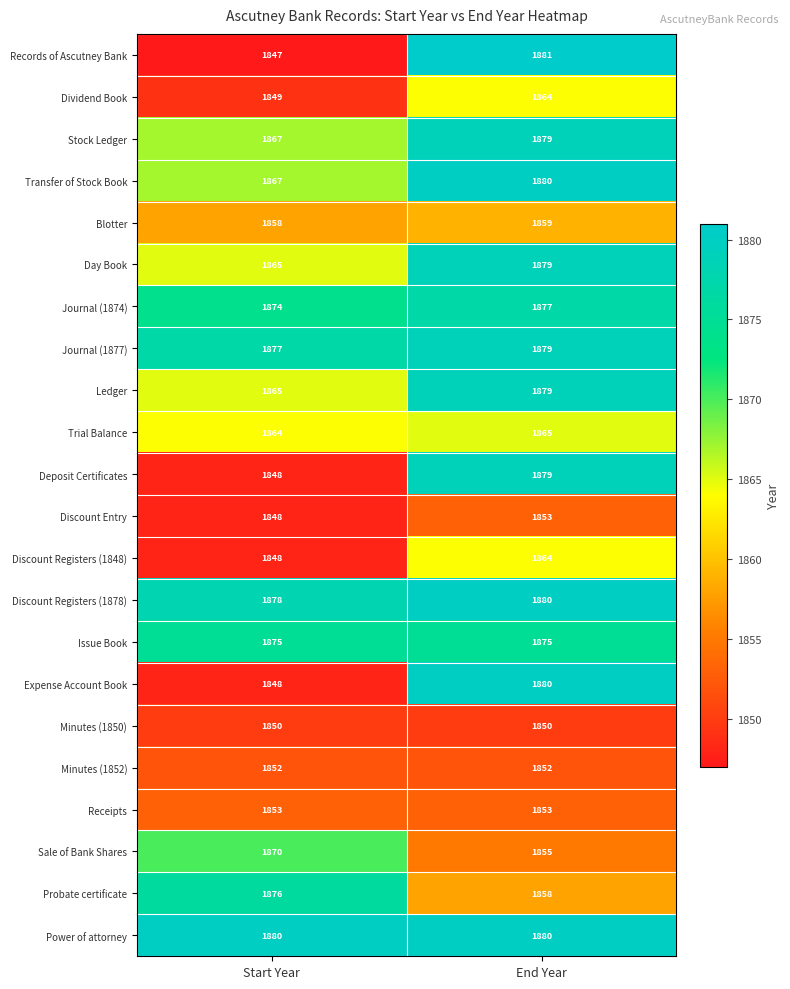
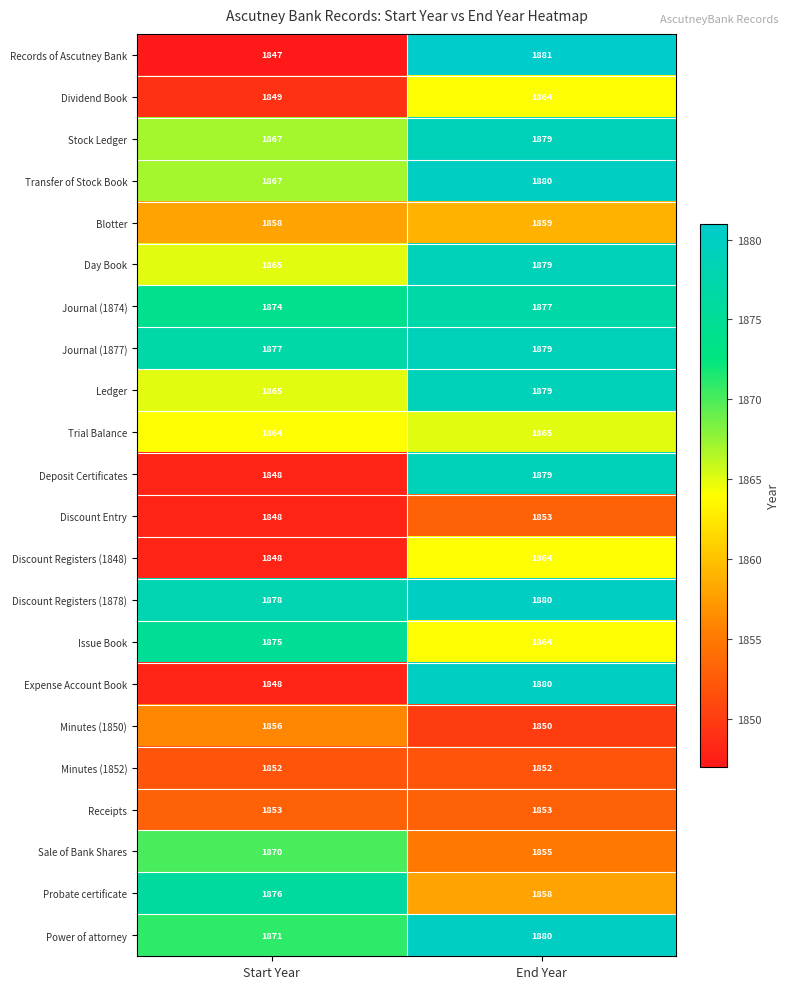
  {
    "Records of Ascutney Bank": {
      "Start Year": 1847,
      "End Year": 1881
    },
    "Dividend Book": {
      "Start Year": 1849,
      "End Year": 1864
    },
    "Stock Ledger": {
      "Start Year": 1867,
      "End Year": 1879
    },
    "Transfer of Stock Book": {
      "Start Year": 1867,
      "End Year": 1880
    },
    "Blotter": {
      "Start Year": 1858,
      "End Year": 1859
    },
    "Day Book": {
      "Start Year": 1865,
      "End Year": 1879
    },
    "Journal (1874)": {
      "Start Year": 1874,
      "End Year": 1877
    },
    "Journal (1877)": {
      "Start Year": 1877,
      "End Year": 1879
    },
    "Ledger": {
      "Start Year": 1865,
      "End Year": 1879
    },
    "Trial Balance": {
      "Start Year": 1864,
      "End Year": 1865
    },
    "Deposit Certificates": {
      "Start Year": 1848,
      "End Year": 1879
    },
    "Discount Entry": {
      "Start Year": 1848,
      "End Year": 1853
    },
    "Discount Registers (1848)": {
      "Start Year": 1848,
      "End Year": 1864
    },
    "Discount Registers (1878)": {
      "Start Year": 1878,
      "End Year": 1880
    },
    "Issue Book": {
      "Start Year": 1875,
-     "End Year": 1875
+     "End Year": 1864
    },
    "Expense Account Book": {
      "Start Year": 1848,
      "End Year": 1880
    },
    "Minutes (1850)": {
-     "Start Year": 1850,
+     "Start Year": 1856,
      "End Year": 1850
    },
    "Minutes (1852)": {
      "Start Year": 1852,
      "End Year": 1852
    },
    "Receipts": {
      "Start Year": 1853,
      "End Year": 1853
    },
    "Sale of Bank Shares": {
      "Start Year": 1870,
      "End Year": 1855
    },
    "Probate certificate": {
      "Start Year": 1876,
      "End Year": 1858
    },
    "Power of attorney": {
-     "Start Year": 1880,
+     "Start Year": 1871,
      "End Year": 1880
    }
  }
